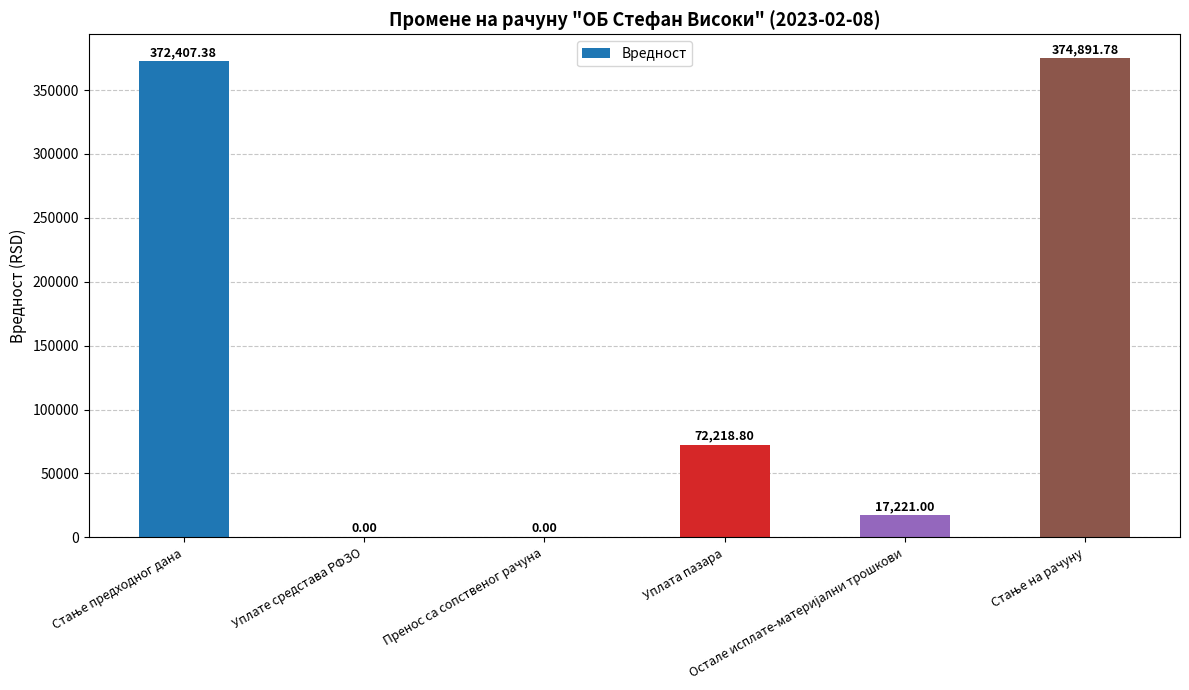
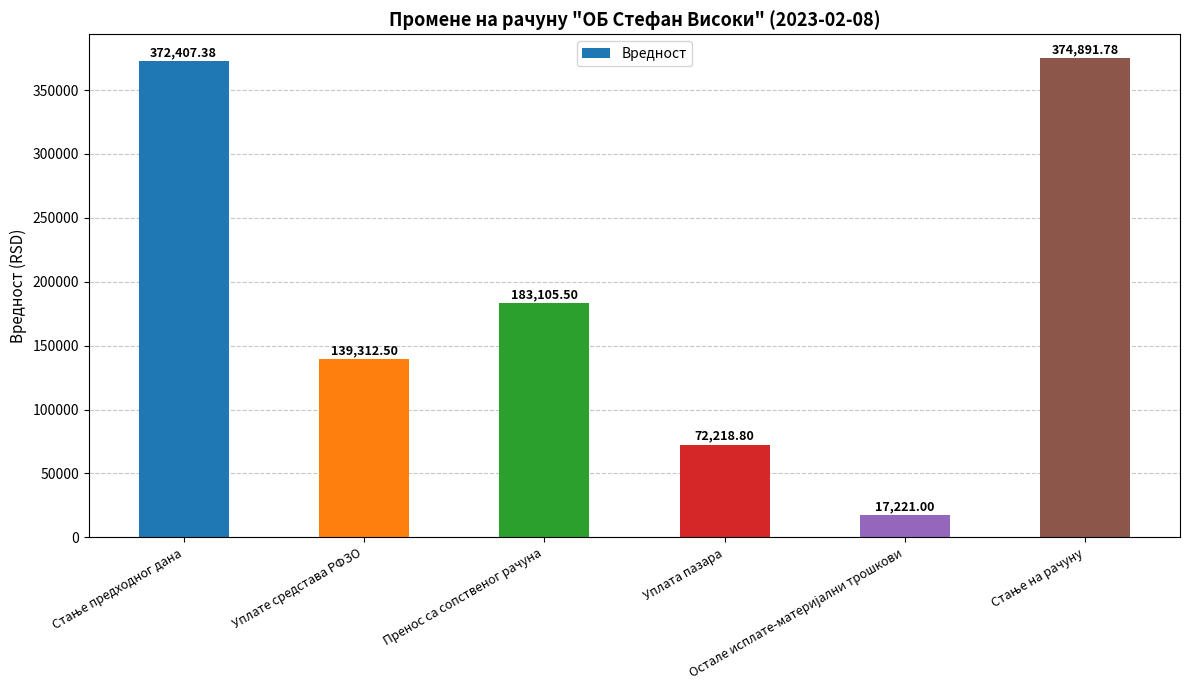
  {
    "Стање предходног дана": "372,407.38",
-   "Уплате средстава РФЗО": "0.00",
-   "Пренос са сопственог рачуна": "0.00",
+   "Уплате средстава РФЗО": "139,312.50",
+   "Пренос са сопственог рачуна": "183,105.50",
    "Уплата пазара": "72,218.80",
    "Остале исплате-материјални трошкови": "17,221.00",
    "Стање на рачуну": "374,891.78"
  }
